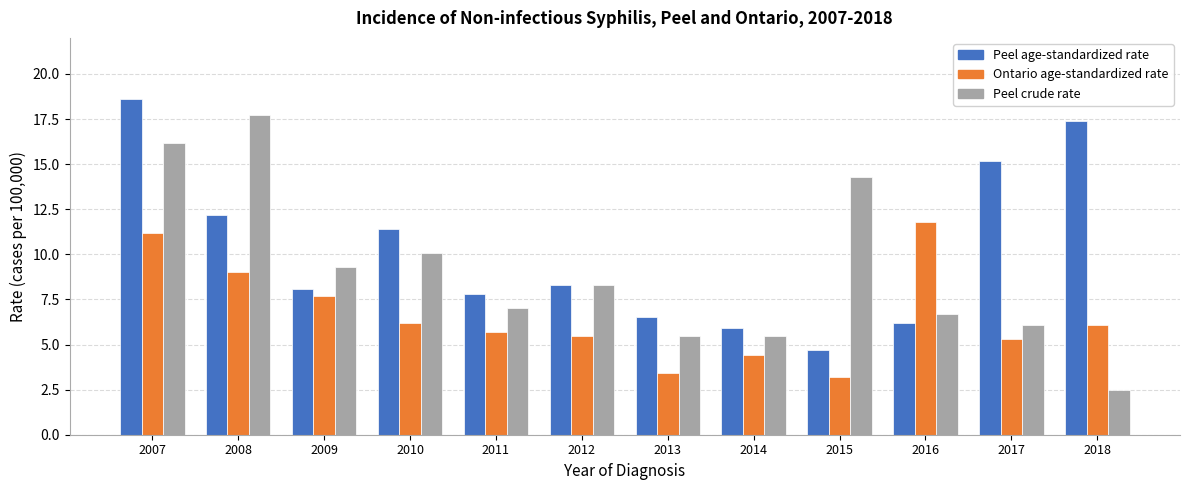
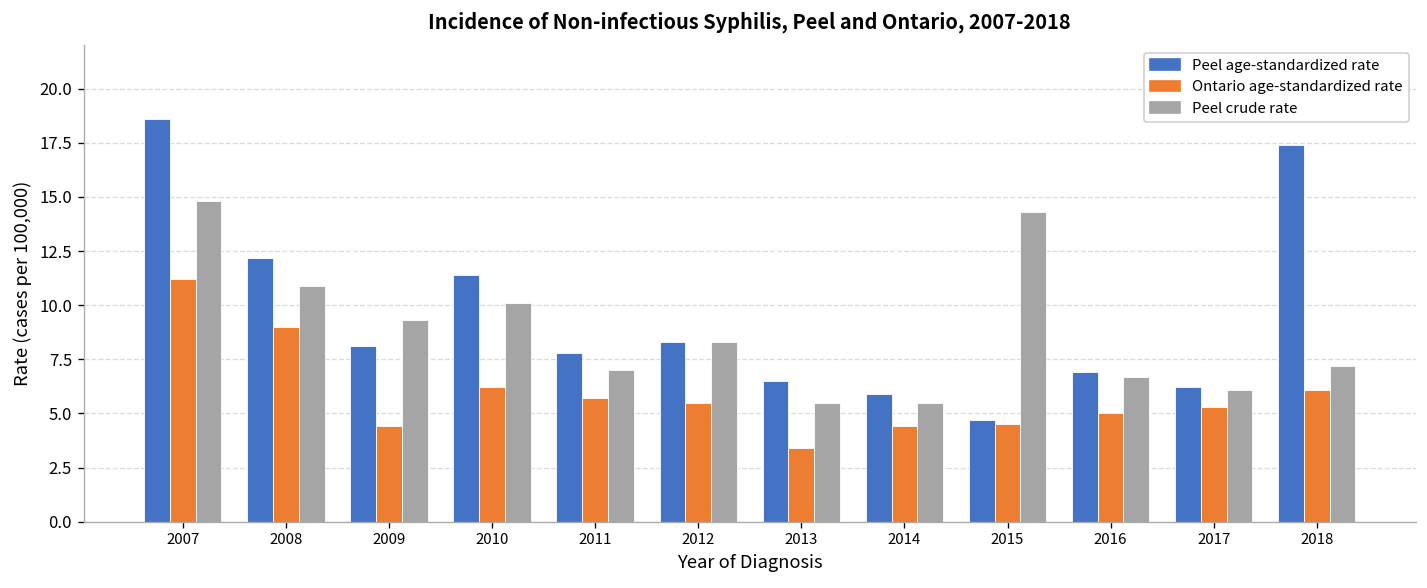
  {
    "Peel age-standardized rate": {
      "2007": 18.6,
      "2008": 12.2,
      "2009": 8.1,
      "2010": 11.4,
      "2011": 7.8,
      "2012": 8.3,
      "2013": 6.5,
      "2014": 5.9,
      "2015": 4.7,
-     "2016": 6.2,
-     "2017": 15.2,
+     "2016": 6.9,
+     "2017": 6.2,
      "2018": 17.4
    },
    "Ontario age-standardized rate": {
      "2007": 11.2,
      "2008": 9.0,
-     "2009": 7.7,
+     "2009": 4.4,
      "2010": 6.2,
      "2011": 5.7,
      "2012": 5.5,
      "2013": 3.4,
      "2014": 4.4,
-     "2015": 3.2,
-     "2016": 11.8,
+     "2015": 4.5,
+     "2016": 5.0,
      "2017": 5.3,
      "2018": 6.1
    },
    "Peel crude rate": {
-     "2007": 16.2,
-     "2008": 17.7,
+     "2007": 14.8,
+     "2008": 10.9,
      "2009": 9.3,
      "2010": 10.1,
      "2011": 7.0,
      "2012": 8.3,
      "2013": 5.5,
      "2014": 5.5,
      "2015": 14.3,
      "2016": 6.7,
      "2017": 6.1,
-     "2018": 2.5
+     "2018": 7.2
    }
  }
